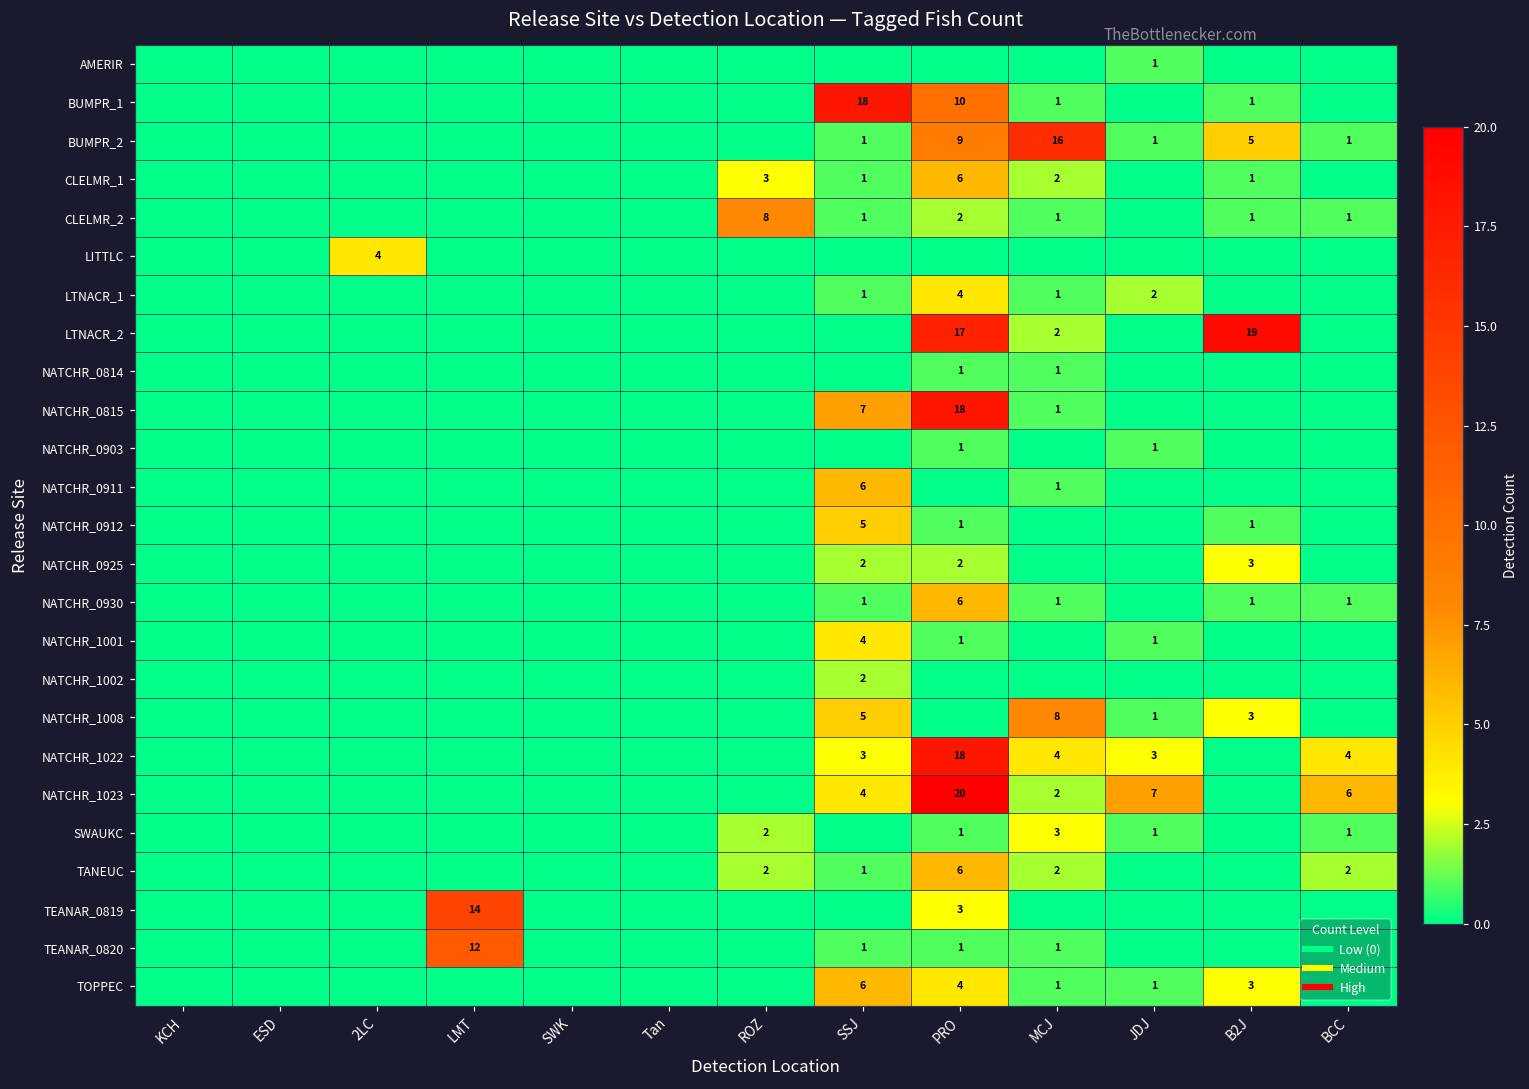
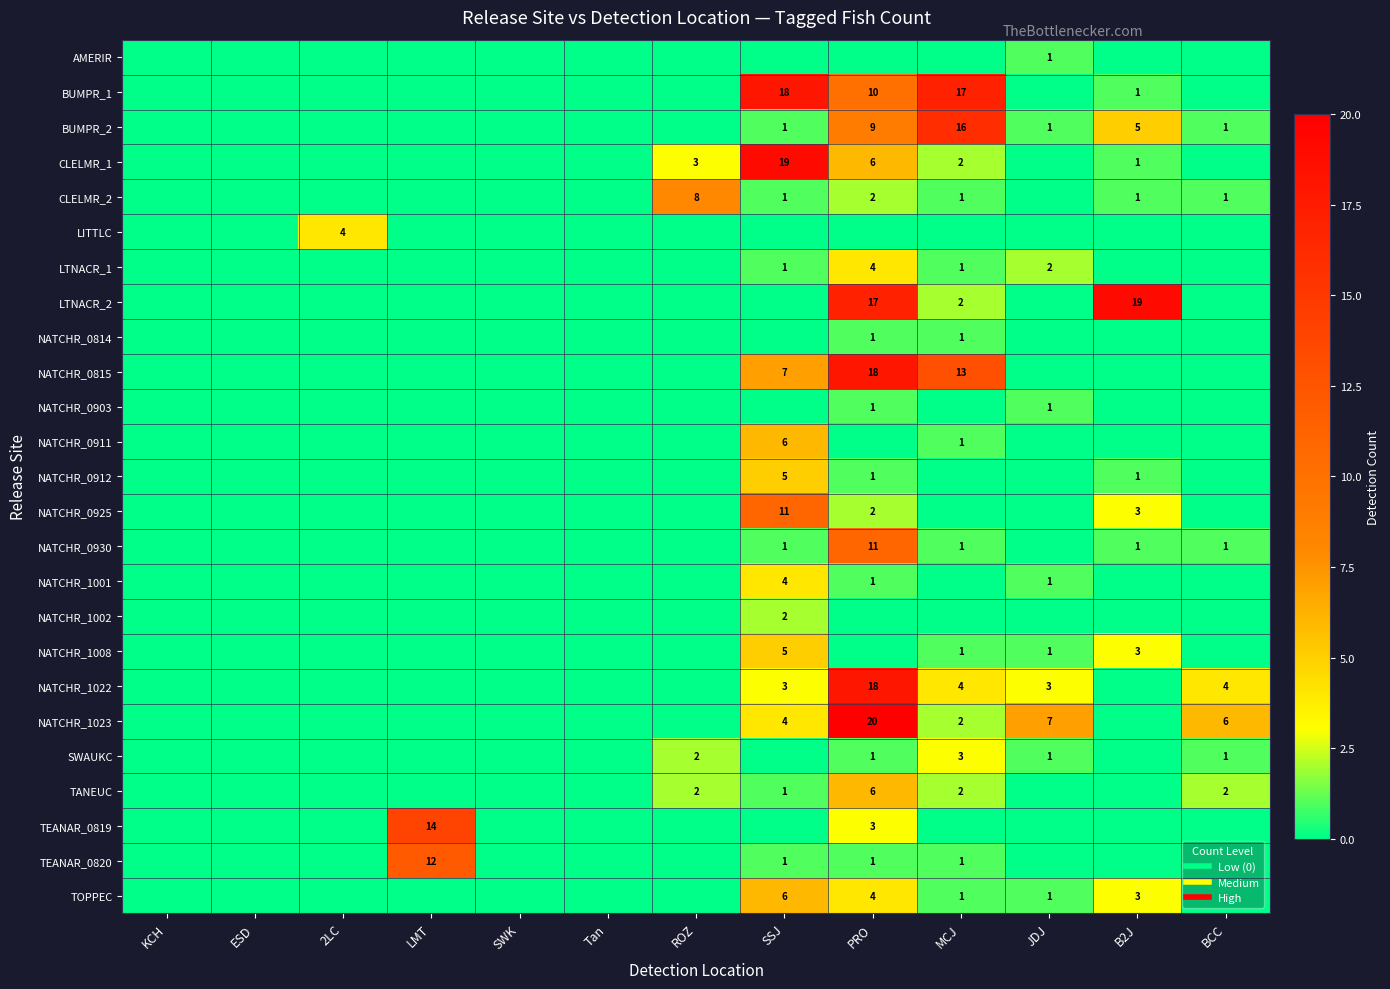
  {
    "AMERIR": {
      "JDJ": 1
    },
    "BUMPR_1": {
      "SSJ": 18,
      "PRO": 10,
-     "MCJ": 1,
+     "MCJ": 17,
      "B2J": 1
    },
    "BUMPR_2": {
      "SSJ": 1,
      "PRO": 9,
      "MCJ": 16,
      "JDJ": 1,
      "B2J": 5,
      "BCC": 1
    },
    "CLELMR_1": {
      "ROZ": 3,
-     "SSJ": 1,
+     "SSJ": 19,
      "PRO": 6,
      "MCJ": 2,
      "B2J": 1
    },
    "CLELMR_2": {
      "ROZ": 8,
      "SSJ": 1,
      "PRO": 2,
      "MCJ": 1,
      "B2J": 1,
      "BCC": 1
    },
    "LITTLC": {
      "2LC": 4
    },
    "LTNACR_1": {
      "SSJ": 1,
      "PRO": 4,
      "MCJ": 1,
      "JDJ": 2
    },
    "LTNACR_2": {
      "PRO": 17,
      "MCJ": 2,
      "B2J": 19
    },
    "NATCHR_0814": {
      "PRO": 1,
      "MCJ": 1
    },
    "NATCHR_0815": {
      "SSJ": 7,
      "PRO": 18,
-     "MCJ": 1
+     "MCJ": 13
    },
    "NATCHR_0903": {
      "PRO": 1,
      "JDJ": 1
    },
    "NATCHR_0911": {
      "SSJ": 6,
      "MCJ": 1
    },
    "NATCHR_0912": {
      "SSJ": 5,
      "PRO": 1,
      "B2J": 1
    },
    "NATCHR_0925": {
-     "SSJ": 2,
+     "SSJ": 11,
      "PRO": 2,
      "B2J": 3
    },
    "NATCHR_0930": {
      "SSJ": 1,
-     "PRO": 6,
+     "PRO": 11,
      "MCJ": 1,
      "B2J": 1,
      "BCC": 1
    },
    "NATCHR_1001": {
      "SSJ": 4,
      "PRO": 1,
      "JDJ": 1
    },
    "NATCHR_1002": {
      "SSJ": 2
    },
    "NATCHR_1008": {
      "SSJ": 5,
-     "MCJ": 8,
+     "MCJ": 1,
      "JDJ": 1,
      "B2J": 3
    },
    "NATCHR_1022": {
      "SSJ": 3,
      "PRO": 18,
      "MCJ": 4,
      "JDJ": 3,
      "BCC": 4
    },
    "NATCHR_1023": {
      "SSJ": 4,
      "PRO": 20,
      "MCJ": 2,
      "JDJ": 7,
      "BCC": 6
    },
    "SWAUKC": {
      "ROZ": 2,
      "PRO": 1,
      "MCJ": 3,
      "JDJ": 1,
      "BCC": 1
    },
    "TANEUC": {
      "ROZ": 2,
      "SSJ": 1,
      "PRO": 6,
      "MCJ": 2,
      "BCC": 2
    },
    "TEANAR_0819": {
      "LMT": 14,
      "PRO": 3
    },
    "TEANAR_0820": {
      "LMT": 12,
      "SSJ": 1,
      "PRO": 1,
      "MCJ": 1
    },
    "TOPPEC": {
      "SSJ": 6,
      "PRO": 4,
      "MCJ": 1,
      "JDJ": 1,
      "B2J": 3
    }
  }
